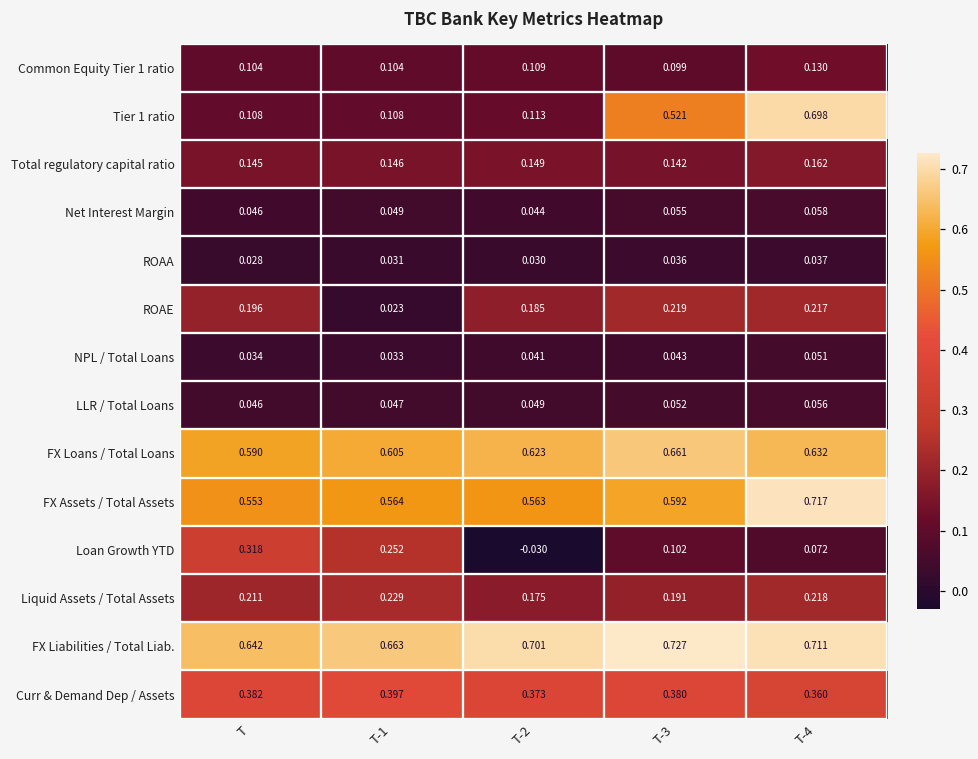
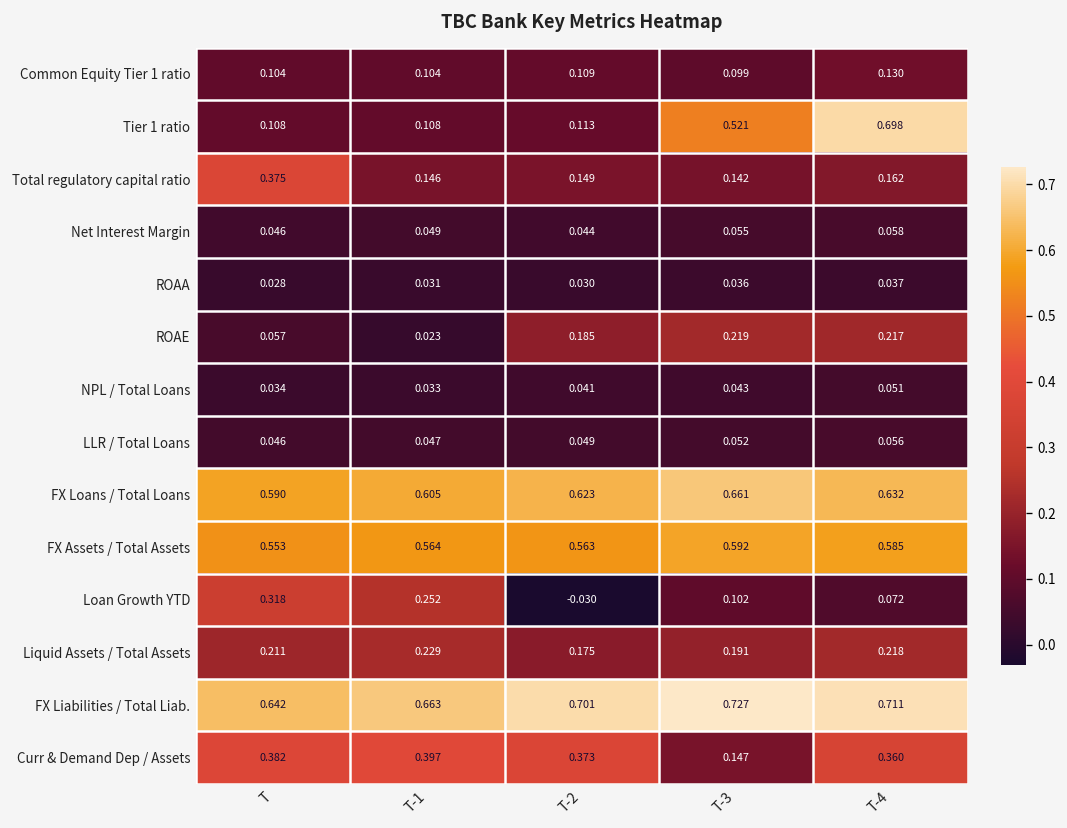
  {
    "Common Equity Tier 1 ratio": {
      "T": 0.104,
      "T-1": 0.104,
      "T-2": 0.109,
      "T-3": 0.099,
      "T-4": 0.130
    },
    "Tier 1 ratio": {
      "T": 0.108,
      "T-1": 0.108,
      "T-2": 0.113,
      "T-3": 0.521,
      "T-4": 0.698
    },
    "Total regulatory capital ratio": {
-     "T": 0.145,
+     "T": 0.375,
      "T-1": 0.146,
      "T-2": 0.149,
      "T-3": 0.142,
      "T-4": 0.162
    },
    "Net Interest Margin": {
      "T": 0.046,
      "T-1": 0.049,
      "T-2": 0.044,
      "T-3": 0.055,
      "T-4": 0.058
    },
    "ROAA": {
      "T": 0.028,
      "T-1": 0.031,
      "T-2": 0.030,
      "T-3": 0.036,
      "T-4": 0.037
    },
    "ROAE": {
-     "T": 0.196,
+     "T": 0.057,
      "T-1": 0.023,
      "T-2": 0.185,
      "T-3": 0.219,
      "T-4": 0.217
    },
    "NPL / Total Loans": {
      "T": 0.034,
      "T-1": 0.033,
      "T-2": 0.041,
      "T-3": 0.043,
      "T-4": 0.051
    },
    "LLR / Total Loans": {
      "T": 0.046,
      "T-1": 0.047,
      "T-2": 0.049,
      "T-3": 0.052,
      "T-4": 0.056
    },
    "FX Loans / Total Loans": {
      "T": 0.590,
      "T-1": 0.605,
      "T-2": 0.623,
      "T-3": 0.661,
      "T-4": 0.632
    },
    "FX Assets / Total Assets": {
      "T": 0.553,
      "T-1": 0.564,
      "T-2": 0.563,
      "T-3": 0.592,
-     "T-4": 0.717
+     "T-4": 0.585
    },
    "Loan Growth YTD": {
      "T": 0.318,
      "T-1": 0.252,
      "T-2": -0.030,
      "T-3": 0.102,
      "T-4": 0.072
    },
    "Liquid Assets / Total Assets": {
      "T": 0.211,
      "T-1": 0.229,
      "T-2": 0.175,
      "T-3": 0.191,
      "T-4": 0.218
    },
    "FX Liabilities / Total Liab.": {
      "T": 0.642,
      "T-1": 0.663,
      "T-2": 0.701,
      "T-3": 0.727,
      "T-4": 0.711
    },
    "Curr & Demand Dep / Assets": {
      "T": 0.382,
      "T-1": 0.397,
      "T-2": 0.373,
-     "T-3": 0.380,
+     "T-3": 0.147,
      "T-4": 0.360
    }
  }
